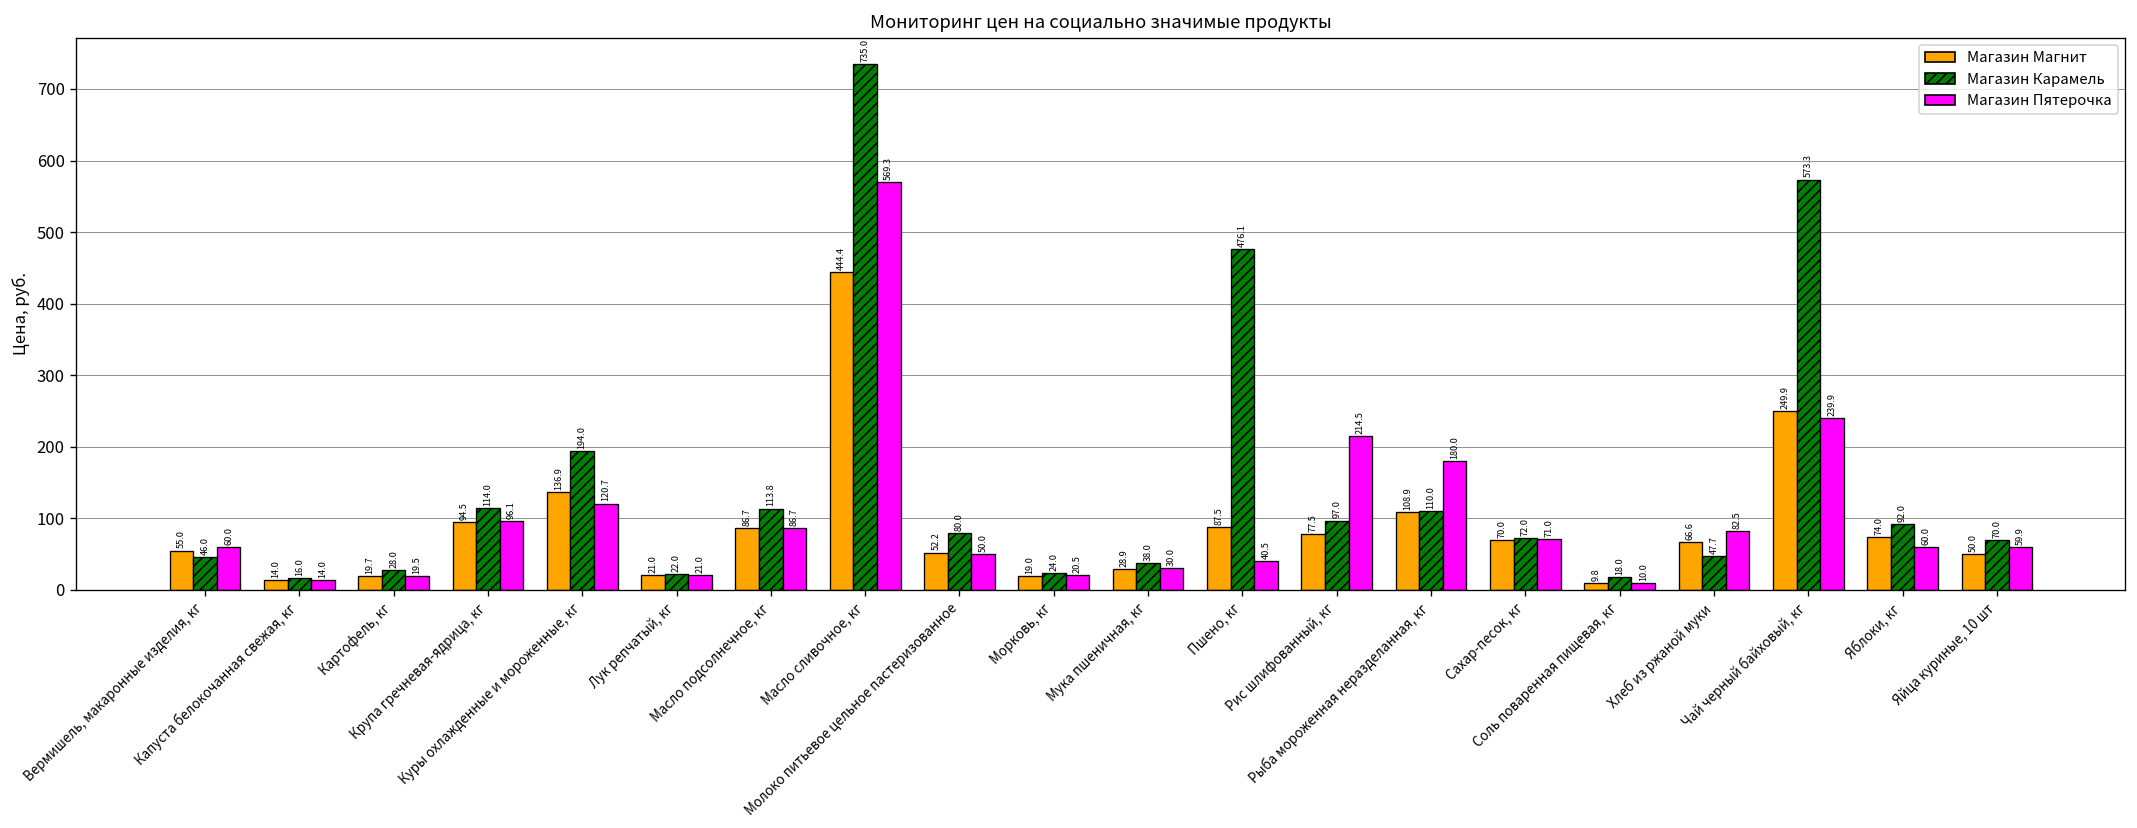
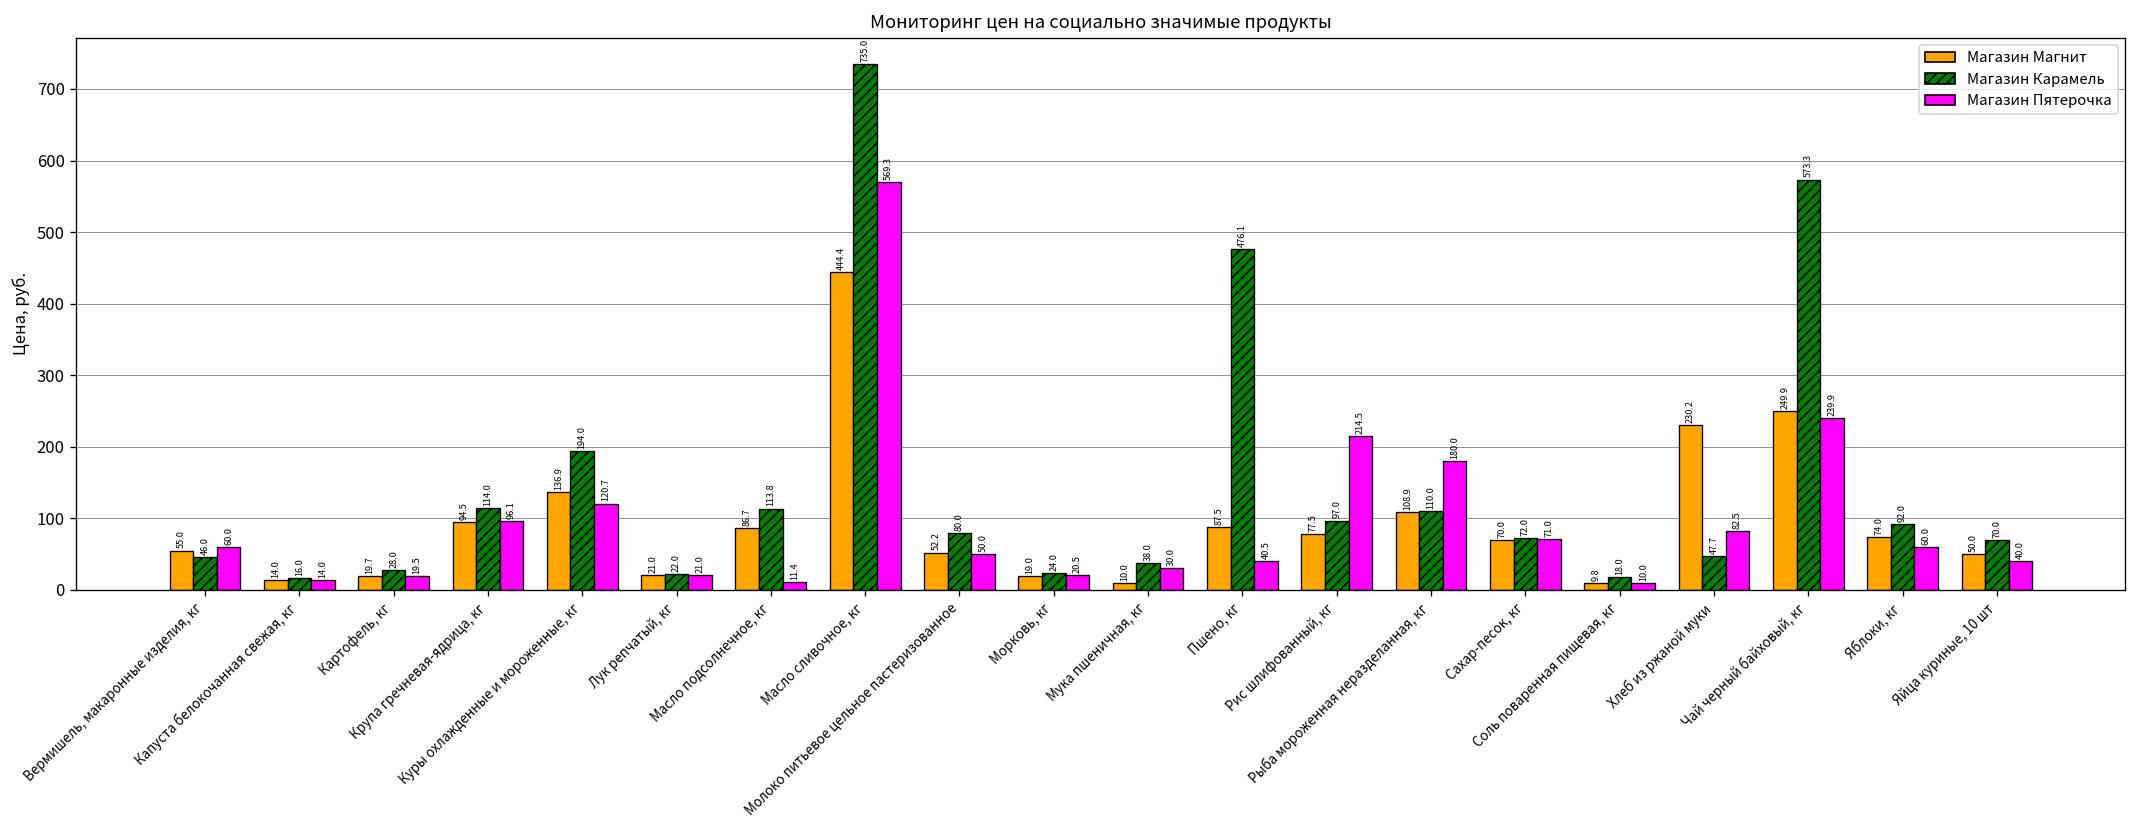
  {
    "Магазин Магнит": {
      "Вермишель, макаронные изделия, кг": 55.0,
      "Капуста белокочанная свежая, кг": 14.0,
      "Картофель, кг": 19.7,
      "Крупа гречневая-ядрица, кг": 94.5,
      "Куры охлажденные и мороженные, кг": 136.9,
      "Лук репчатый, кг": 21.0,
      "Масло подсолнечное, кг": 86.7,
      "Масло сливочное, кг": 444.4,
      "Молоко питьевое цельное пастеризованное": 52.2,
      "Морковь, кг": 19.0,
-     "Мука пшеничная, кг": 28.9,
+     "Мука пшеничная, кг": 10.0,
      "Пшено, кг": 87.5,
      "Рис шлифованный, кг": 77.5,
      "Рыба мороженная неразделанная, кг": 108.9,
      "Сахар-песок, кг": 70.0,
      "Соль поваренная пищевая, кг": 9.8,
-     "Хлеб из ржаной муки": 66.6,
+     "Хлеб из ржаной муки": 230.2,
      "Чай черный байховый, кг": 249.9,
      "Яблоки, кг": 74.0,
      "Яйца куриные, 10 шт": 50.0
    },
    "Магазин Карамель": {
      "Вермишель, макаронные изделия, кг": 46.0,
      "Капуста белокочанная свежая, кг": 16.0,
      "Картофель, кг": 28.0,
      "Крупа гречневая-ядрица, кг": 114.0,
      "Куры охлажденные и мороженные, кг": 194.0,
      "Лук репчатый, кг": 22.0,
      "Масло подсолнечное, кг": 113.8,
      "Масло сливочное, кг": 735.0,
      "Молоко питьевое цельное пастеризованное": 80.0,
      "Морковь, кг": 24.0,
      "Мука пшеничная, кг": 38.0,
      "Пшено, кг": 476.1,
      "Рис шлифованный, кг": 97.0,
      "Рыба мороженная неразделанная, кг": 110.0,
      "Сахар-песок, кг": 72.0,
      "Соль поваренная пищевая, кг": 18.0,
      "Хлеб из ржаной муки": 47.7,
      "Чай черный байховый, кг": 573.3,
      "Яблоки, кг": 92.0,
      "Яйца куриные, 10 шт": 70.0
    },
    "Магазин Пятерочка": {
      "Вермишель, макаронные изделия, кг": 60.0,
      "Капуста белокочанная свежая, кг": 14.0,
      "Картофель, кг": 19.5,
      "Крупа гречневая-ядрица, кг": 96.1,
      "Куры охлажденные и мороженные, кг": 120.7,
      "Лук репчатый, кг": 21.0,
-     "Масло подсолнечное, кг": 86.7,
+     "Масло подсолнечное, кг": 11.4,
      "Масло сливочное, кг": 569.3,
      "Молоко питьевое цельное пастеризованное": 50.0,
      "Морковь, кг": 20.5,
      "Мука пшеничная, кг": 30.0,
      "Пшено, кг": 40.5,
      "Рис шлифованный, кг": 214.5,
      "Рыба мороженная неразделанная, кг": 180.0,
      "Сахар-песок, кг": 71.0,
      "Соль поваренная пищевая, кг": 10.0,
      "Хлеб из ржаной муки": 82.5,
      "Чай черный байховый, кг": 239.9,
      "Яблоки, кг": 60.0,
-     "Яйца куриные, 10 шт": 59.9
+     "Яйца куриные, 10 шт": 40.0
    }
  }
